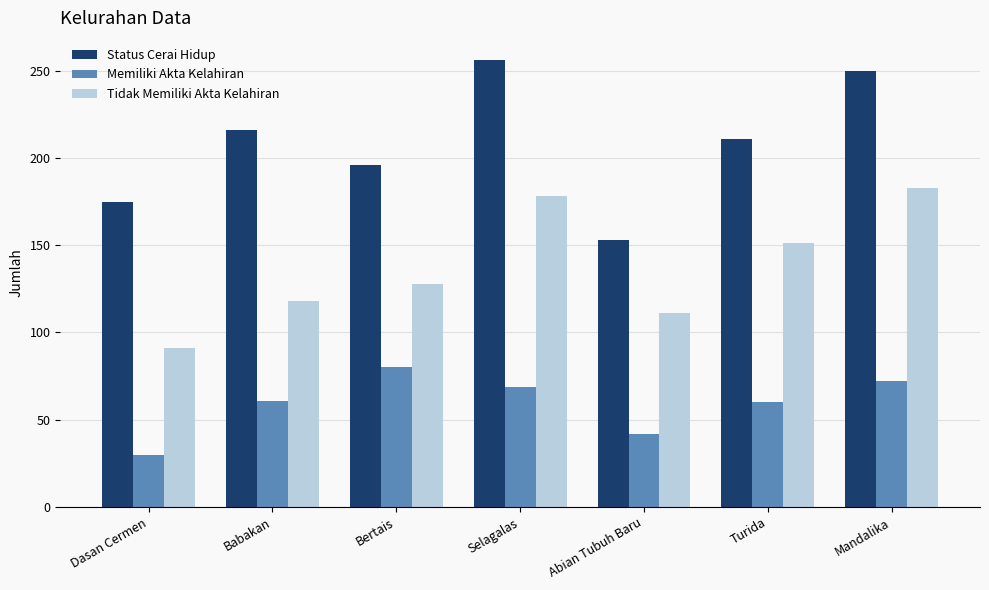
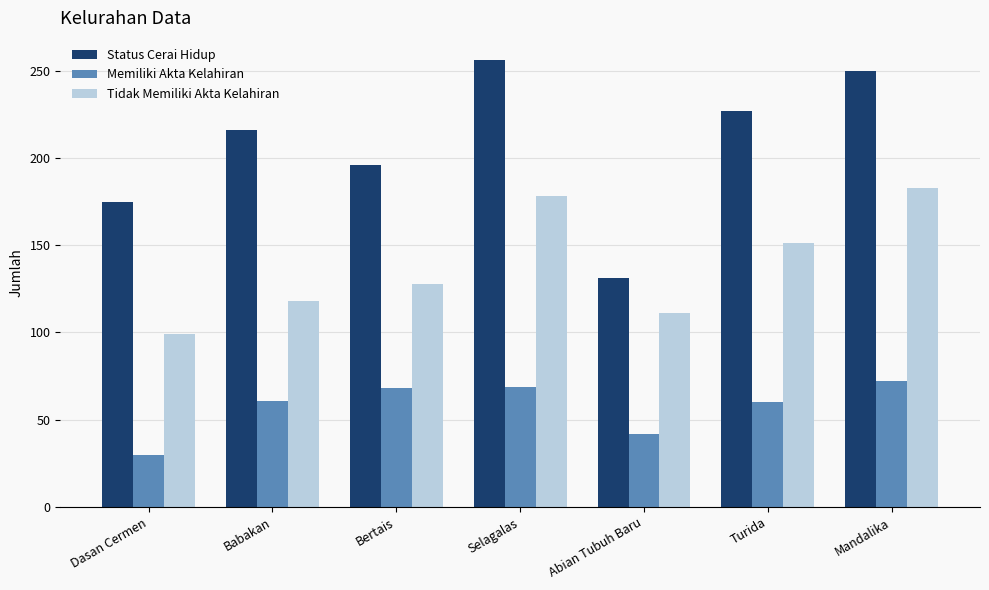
  {
    "Status Cerai Hidup": {
      "Dasan Cermen": 175,
      "Babakan": 216,
      "Bertais": 196,
      "Selagalas": 256,
-     "Abian Tubuh Baru": 153,
-     "Turida": 211,
+     "Abian Tubuh Baru": 131,
+     "Turida": 227,
      "Mandalika": 250
    },
    "Memiliki Akta Kelahiran": {
      "Dasan Cermen": 30,
      "Babakan": 61,
-     "Bertais": 80,
+     "Bertais": 68,
      "Selagalas": 69,
      "Abian Tubuh Baru": 42,
      "Turida": 60,
      "Mandalika": 72
    },
    "Tidak Memiliki Akta Kelahiran": {
-     "Dasan Cermen": 91,
+     "Dasan Cermen": 99,
      "Babakan": 118,
      "Bertais": 128,
      "Selagalas": 178,
      "Abian Tubuh Baru": 111,
      "Turida": 151,
      "Mandalika": 183
    }
  }
